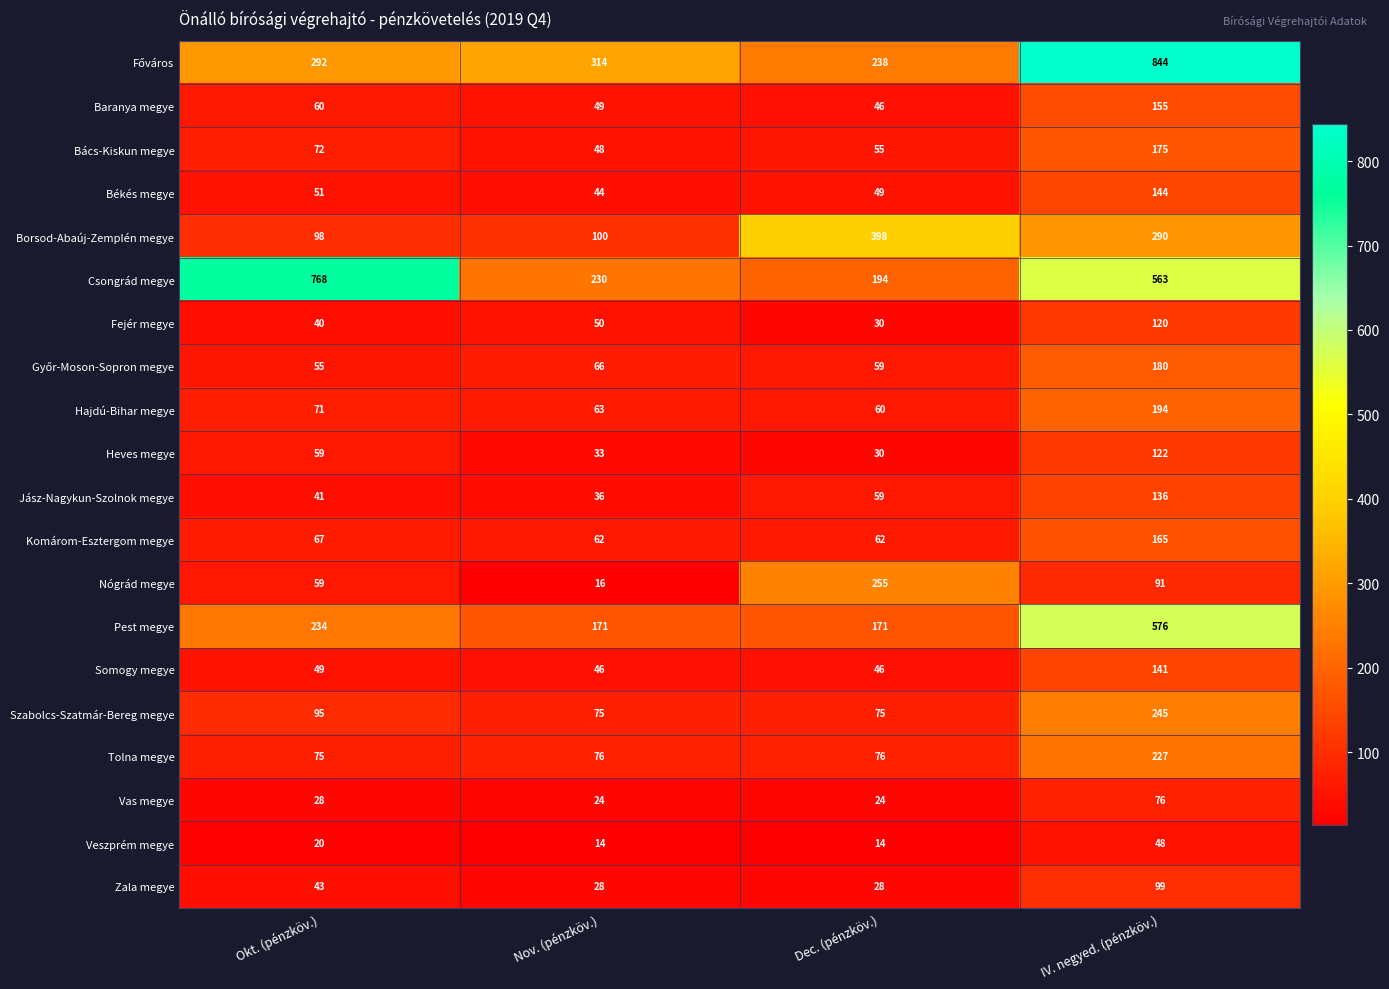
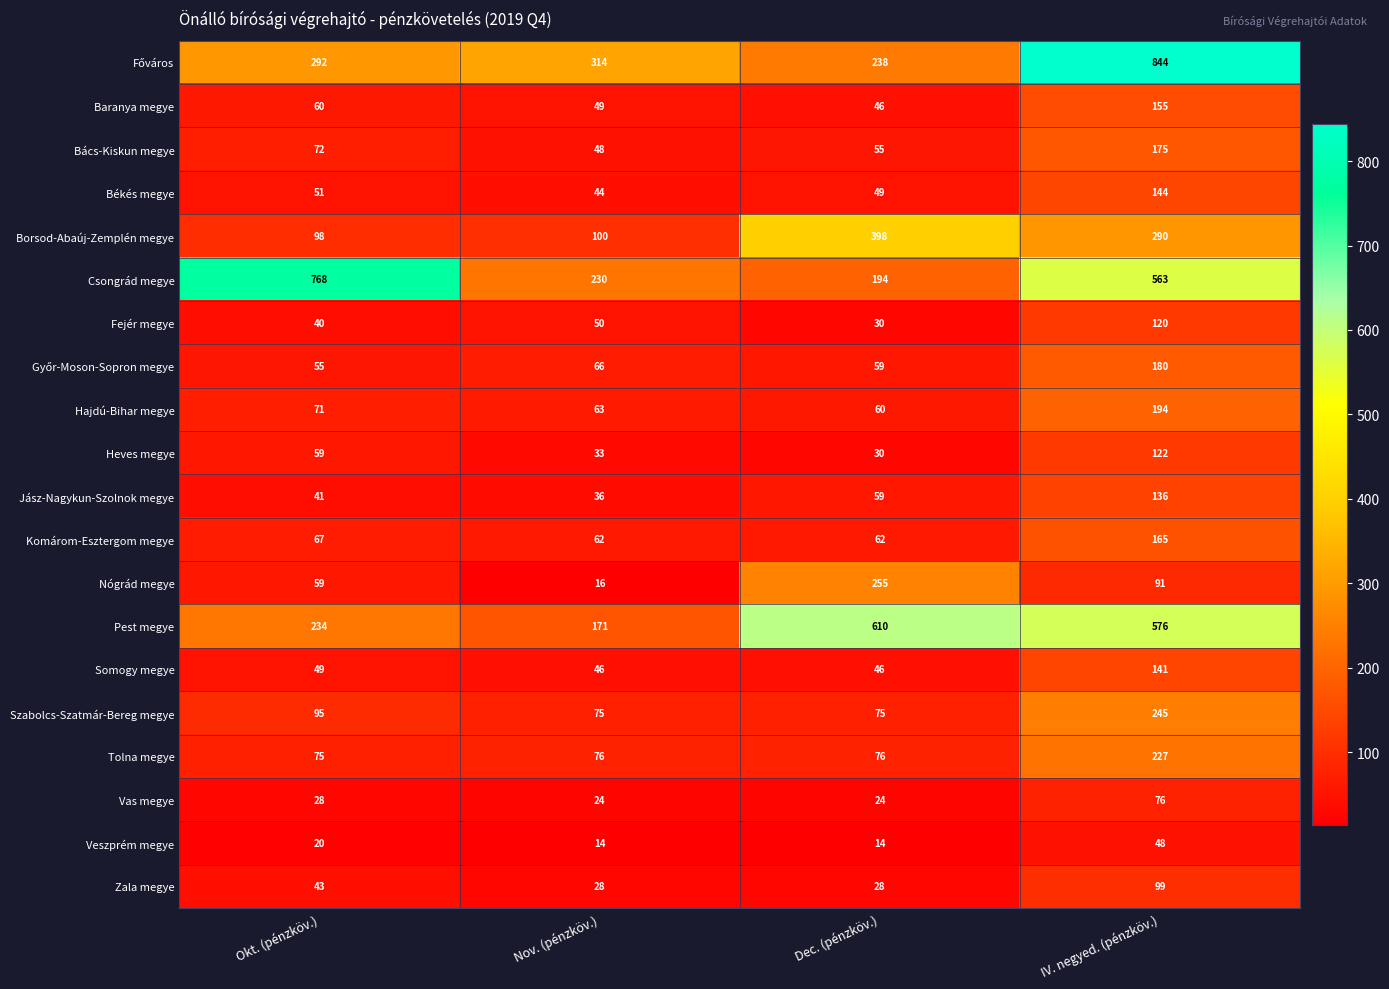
  {
    "Főváros": {
      "Okt. (pénzköv.)": 292,
      "Nov. (pénzköv.)": 314,
      "Dec. (pénzköv.)": 238,
      "IV. negyed. (pénzköv.)": 844
    },
    "Baranya megye": {
      "Okt. (pénzköv.)": 60,
      "Nov. (pénzköv.)": 49,
      "Dec. (pénzköv.)": 46,
      "IV. negyed. (pénzköv.)": 155
    },
    "Bács-Kiskun megye": {
      "Okt. (pénzköv.)": 72,
      "Nov. (pénzköv.)": 48,
      "Dec. (pénzköv.)": 55,
      "IV. negyed. (pénzköv.)": 175
    },
    "Békés megye": {
      "Okt. (pénzköv.)": 51,
      "Nov. (pénzköv.)": 44,
      "Dec. (pénzköv.)": 49,
      "IV. negyed. (pénzköv.)": 144
    },
    "Borsod-Abaúj-Zemplén megye": {
      "Okt. (pénzköv.)": 98,
      "Nov. (pénzköv.)": 100,
      "Dec. (pénzköv.)": 398,
      "IV. negyed. (pénzköv.)": 290
    },
    "Csongrád megye": {
      "Okt. (pénzköv.)": 768,
      "Nov. (pénzköv.)": 230,
      "Dec. (pénzköv.)": 194,
      "IV. negyed. (pénzköv.)": 563
    },
    "Fejér megye": {
      "Okt. (pénzköv.)": 40,
      "Nov. (pénzköv.)": 50,
      "Dec. (pénzköv.)": 30,
      "IV. negyed. (pénzköv.)": 120
    },
    "Győr-Moson-Sopron megye": {
      "Okt. (pénzköv.)": 55,
      "Nov. (pénzköv.)": 66,
      "Dec. (pénzköv.)": 59,
      "IV. negyed. (pénzköv.)": 180
    },
    "Hajdú-Bihar megye": {
      "Okt. (pénzköv.)": 71,
      "Nov. (pénzköv.)": 63,
      "Dec. (pénzköv.)": 60,
      "IV. negyed. (pénzköv.)": 194
    },
    "Heves megye": {
      "Okt. (pénzköv.)": 59,
      "Nov. (pénzköv.)": 33,
      "Dec. (pénzköv.)": 30,
      "IV. negyed. (pénzköv.)": 122
    },
    "Jász-Nagykun-Szolnok megye": {
      "Okt. (pénzköv.)": 41,
      "Nov. (pénzköv.)": 36,
      "Dec. (pénzköv.)": 59,
      "IV. negyed. (pénzköv.)": 136
    },
    "Komárom-Esztergom megye": {
      "Okt. (pénzköv.)": 67,
      "Nov. (pénzköv.)": 62,
      "Dec. (pénzköv.)": 62,
      "IV. negyed. (pénzköv.)": 165
    },
    "Nógrád megye": {
      "Okt. (pénzköv.)": 59,
      "Nov. (pénzköv.)": 16,
      "Dec. (pénzköv.)": 255,
      "IV. negyed. (pénzköv.)": 91
    },
    "Pest megye": {
      "Okt. (pénzköv.)": 234,
      "Nov. (pénzköv.)": 171,
-     "Dec. (pénzköv.)": 171,
+     "Dec. (pénzköv.)": 610,
      "IV. negyed. (pénzköv.)": 576
    },
    "Somogy megye": {
      "Okt. (pénzköv.)": 49,
      "Nov. (pénzköv.)": 46,
      "Dec. (pénzköv.)": 46,
      "IV. negyed. (pénzköv.)": 141
    },
    "Szabolcs-Szatmár-Bereg megye": {
      "Okt. (pénzköv.)": 95,
      "Nov. (pénzköv.)": 75,
      "Dec. (pénzköv.)": 75,
      "IV. negyed. (pénzköv.)": 245
    },
    "Tolna megye": {
      "Okt. (pénzköv.)": 75,
      "Nov. (pénzköv.)": 76,
      "Dec. (pénzköv.)": 76,
      "IV. negyed. (pénzköv.)": 227
    },
    "Vas megye": {
      "Okt. (pénzköv.)": 28,
      "Nov. (pénzköv.)": 24,
      "Dec. (pénzköv.)": 24,
      "IV. negyed. (pénzköv.)": 76
    },
    "Veszprém megye": {
      "Okt. (pénzköv.)": 20,
      "Nov. (pénzköv.)": 14,
      "Dec. (pénzköv.)": 14,
      "IV. negyed. (pénzköv.)": 48
    },
    "Zala megye": {
      "Okt. (pénzköv.)": 43,
      "Nov. (pénzköv.)": 28,
      "Dec. (pénzköv.)": 28,
      "IV. negyed. (pénzköv.)": 99
    }
  }
